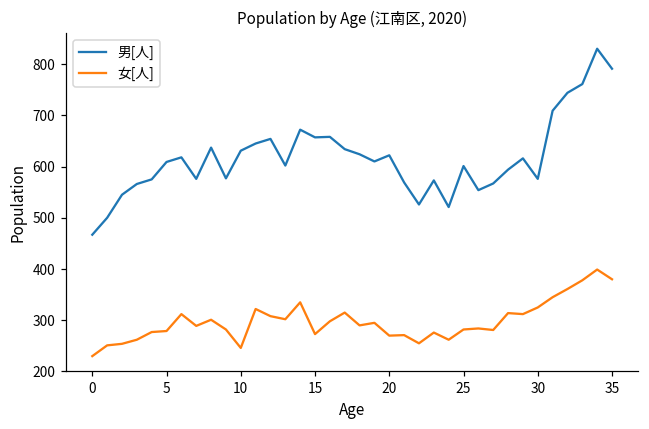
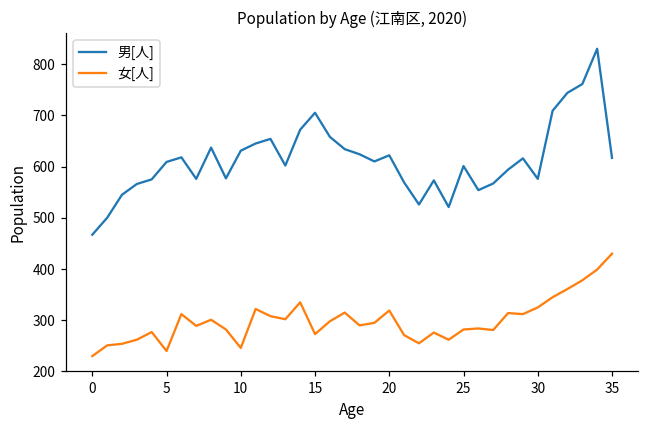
  {
    "男[人]": {
      "0": 470,
      "5": 610,
      "10": 630,
-     "15": 660,
+     "15": 710,
      "20": 620,
      "25": 600,
      "30": 580,
-     "35": 790
+     "35": 620
    },
    "女[人]": {
      "0": 230,
-     "5": 280,
+     "5": 240,
      "10": 250,
      "15": 270,
-     "20": 270,
+     "20": 320,
      "25": 280,
      "30": 330,
-     "35": 380
+     "35": 430
    }
  }
